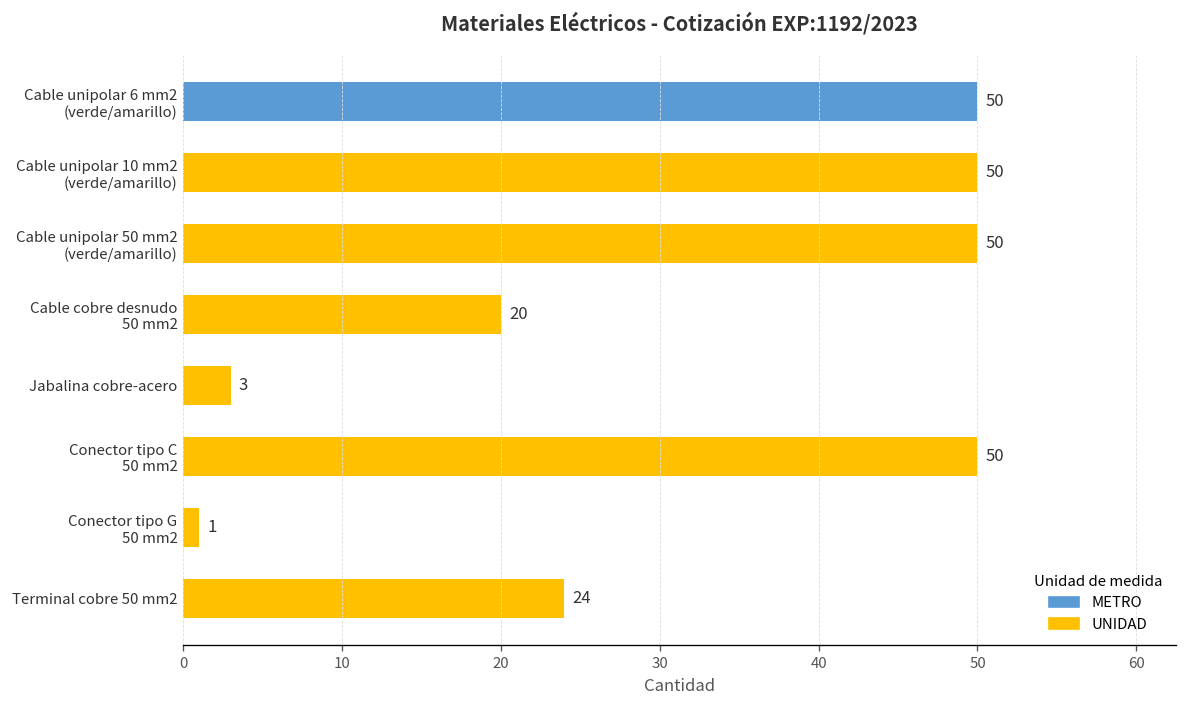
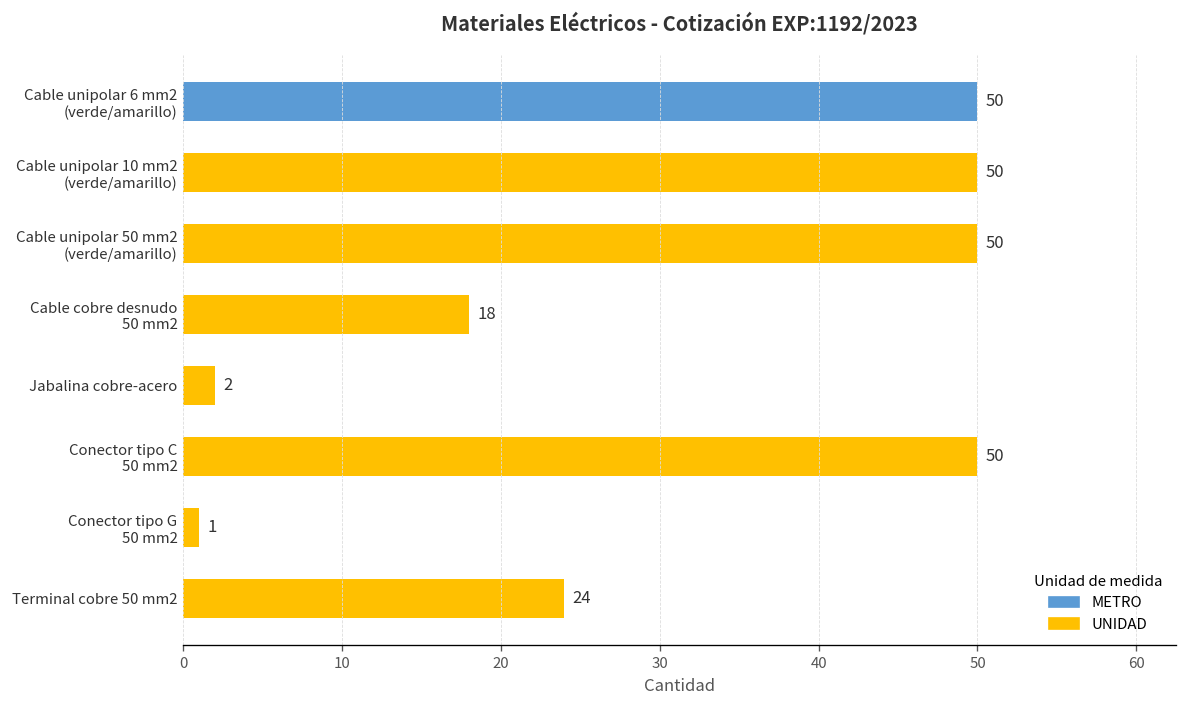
  {
    "Cable unipolar 6 mm2 (verde/amarillo)": 50,
    "Cable unipolar 10 mm2 (verde/amarillo)": 50,
    "Cable unipolar 50 mm2 (verde/amarillo)": 50,
-   "Cable cobre desnudo 50 mm2": 20,
-   "Jabalina cobre-acero": 3,
+   "Cable cobre desnudo 50 mm2": 18,
+   "Jabalina cobre-acero": 2,
    "Conector tipo C 50 mm2": 50,
    "Conector tipo G 50 mm2": 1,
    "Terminal cobre 50 mm2": 24
  }
